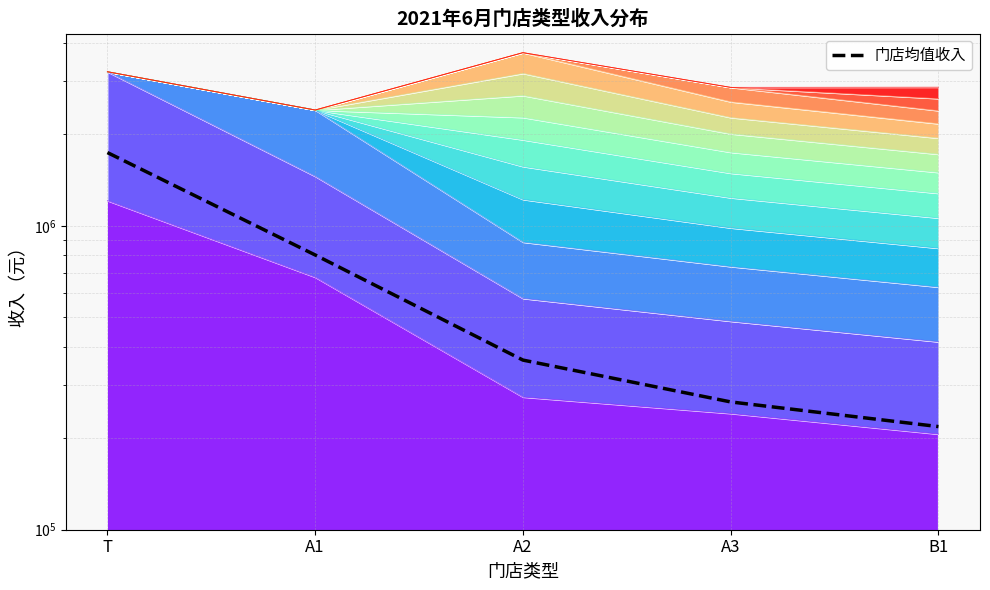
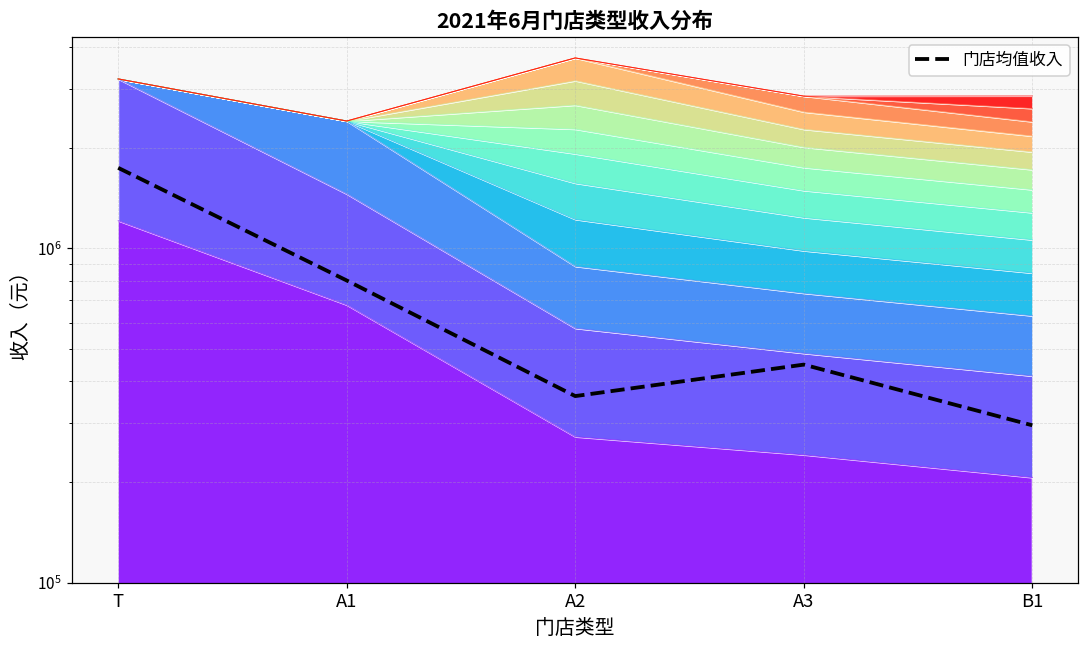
  {
    "门店均值收入": {
      "T": 1700000,
      "A1": 800000,
      "A2": 360000,
-     "A3": 260000,
-     "B1": 220000
+     "A3": 450000,
+     "B1": 300000
    }
  }
